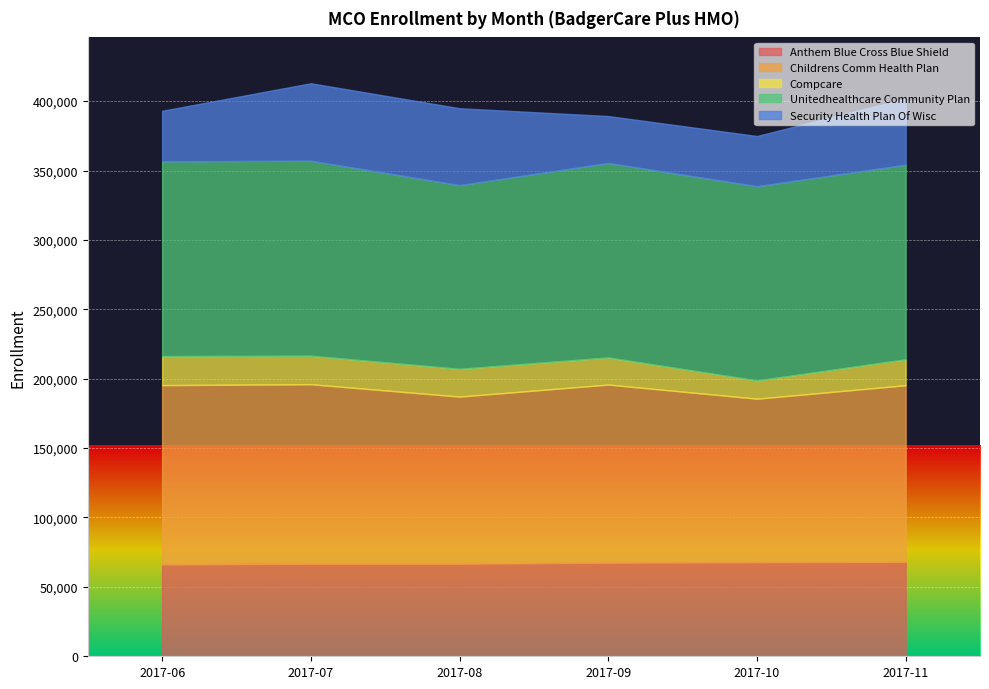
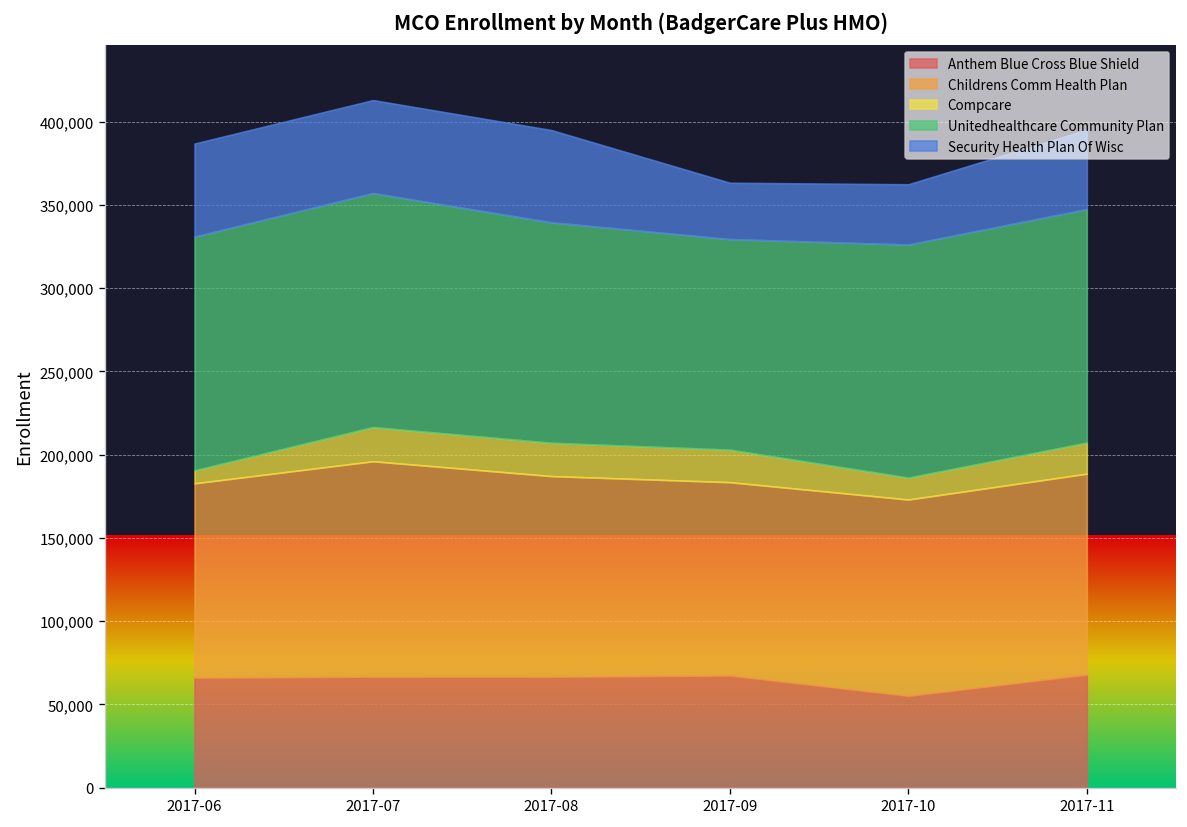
  {
    "Anthem Blue Cross Blue Shield": {
      "2017-06": "66,000",
      "2017-07": "67,000",
      "2017-08": "67,000",
      "2017-09": "67,000",
-     "2017-10": "68,000",
+     "2017-10": "55,000",
      "2017-11": "68,000"
    },
    "Childrens Comm Health Plan": {
-     "2017-06": "129,000",
+     "2017-06": "117,000",
      "2017-07": "129,000",
      "2017-08": "120,000",
-     "2017-09": "128,000",
+     "2017-09": "116,000",
      "2017-10": "118,000",
-     "2017-11": "127,000"
+     "2017-11": "121,000"
    },
    "Compcare": {
-     "2017-06": "21,000",
+     "2017-06": "8,000",
      "2017-07": "20,000",
      "2017-08": "20,000",
      "2017-09": "19,000",
      "2017-10": "13,000",
      "2017-11": "19,000"
    },
    "Unitedhealthcare Community Plan": {
      "2017-06": "140,000",
      "2017-07": "141,000",
      "2017-08": "132,000",
-     "2017-09": "140,000",
+     "2017-09": "126,000",
      "2017-10": "140,000",
      "2017-11": "140,000"
    },
    "Security Health Plan Of Wisc": {
-     "2017-06": "36,000",
+     "2017-06": "56,000",
      "2017-07": "56,000",
      "2017-08": "55,000",
      "2017-09": "34,000",
      "2017-10": "36,000"
    }
  }
